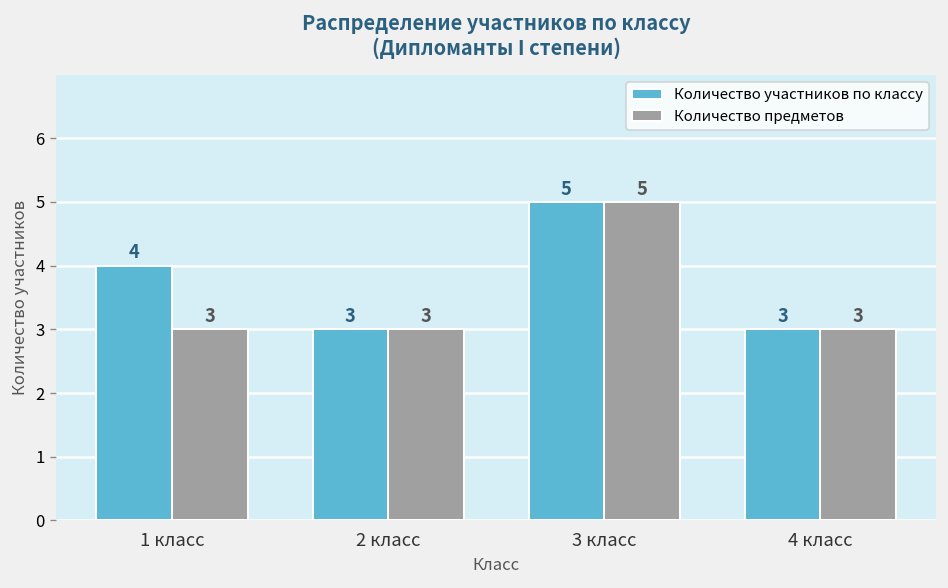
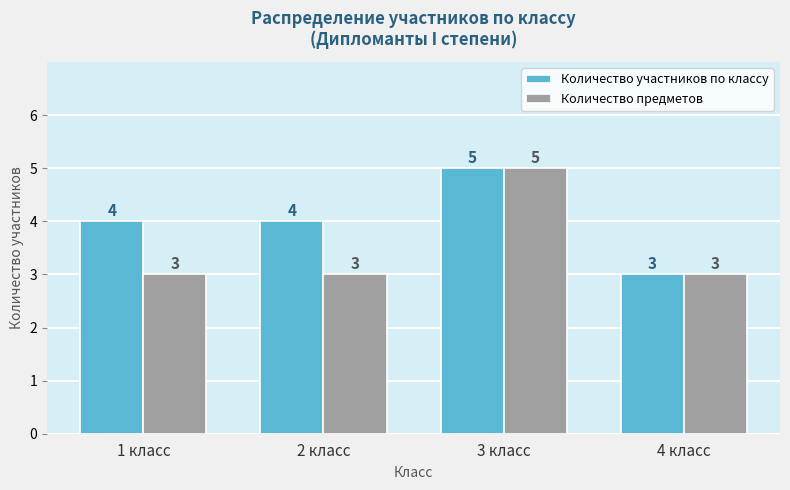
  {
    "Количество участников по классу": {
      "1 класс": 4,
-     "2 класс": 3,
+     "2 класс": 4,
      "3 класс": 5,
      "4 класс": 3
    },
    "Количество предметов": {
      "1 класс": 3,
      "2 класс": 3,
      "3 класс": 5,
      "4 класс": 3
    }
  }
